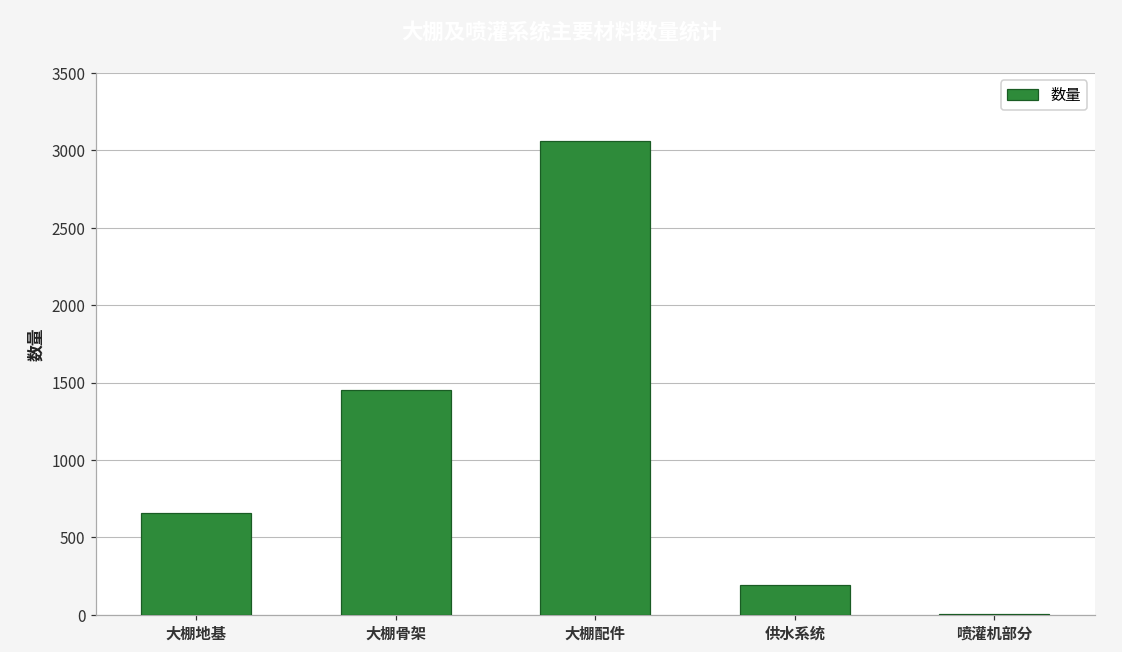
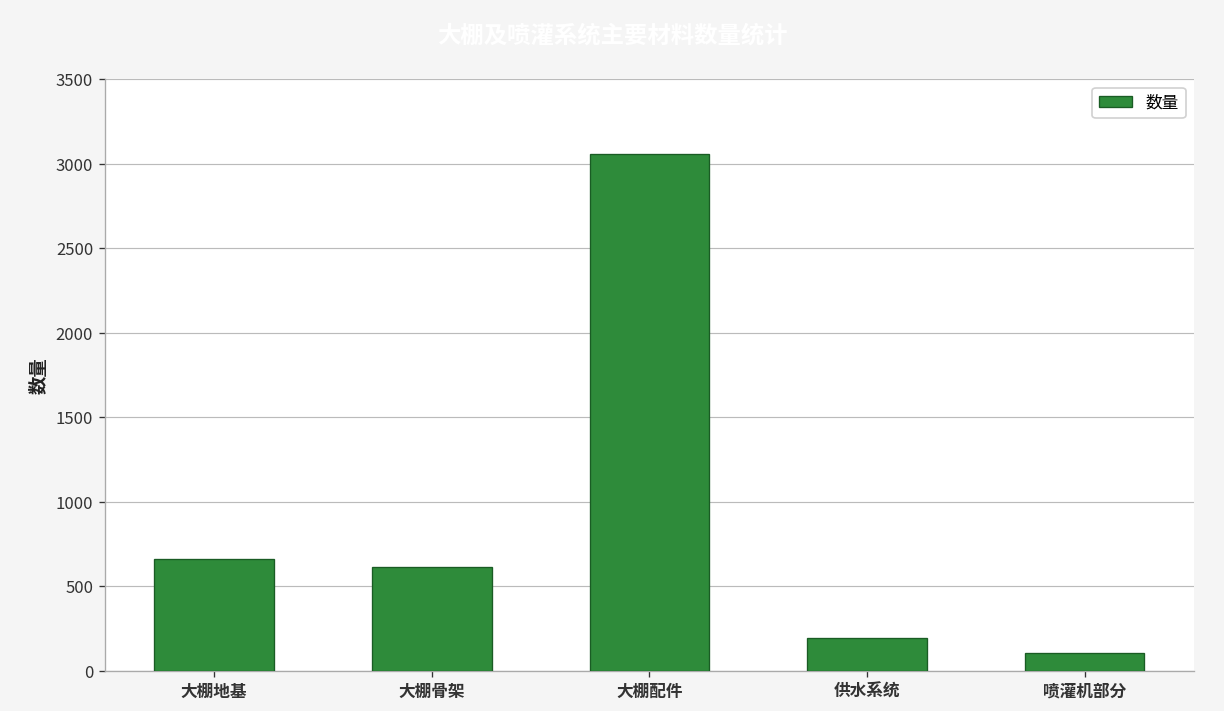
  {
    "大棚地基": 660,
-   "大棚骨架": 1450,
+   "大棚骨架": 610,
    "大棚配件": 3060,
    "供水系统": 190,
-   "喷灌机部分": 10
+   "喷灌机部分": 100
  }
